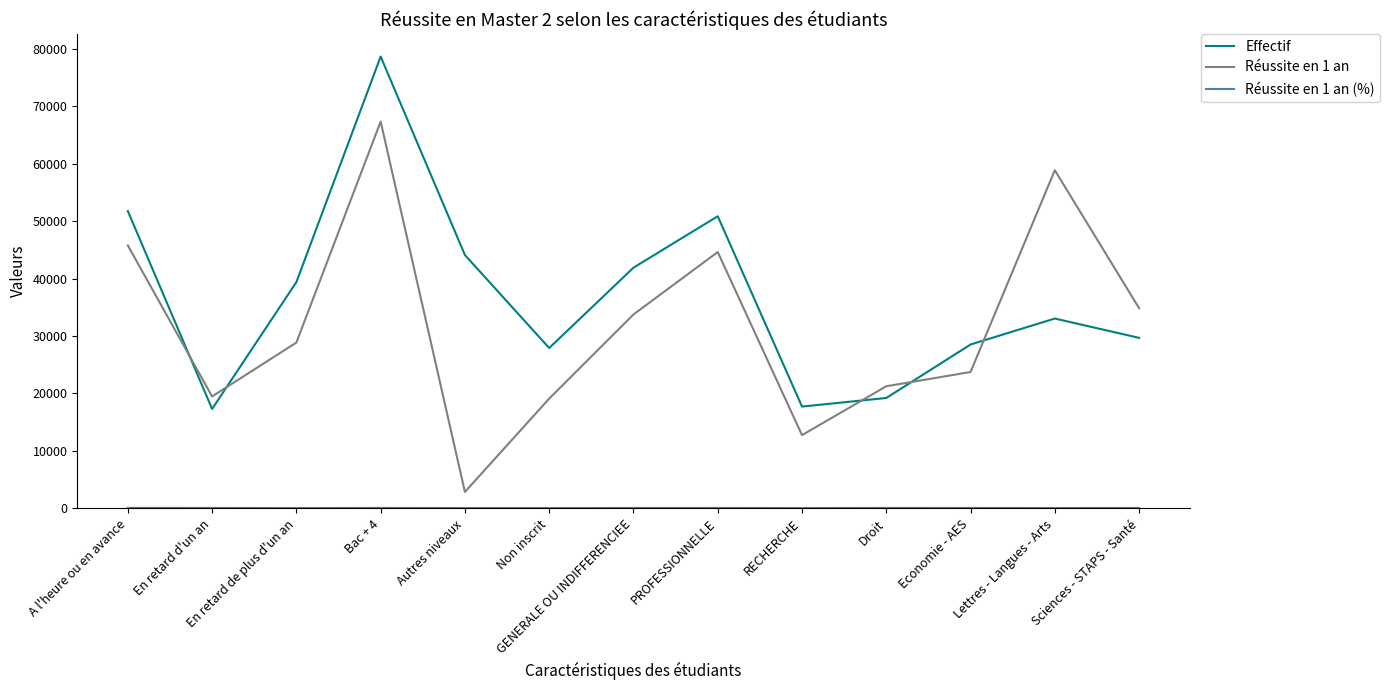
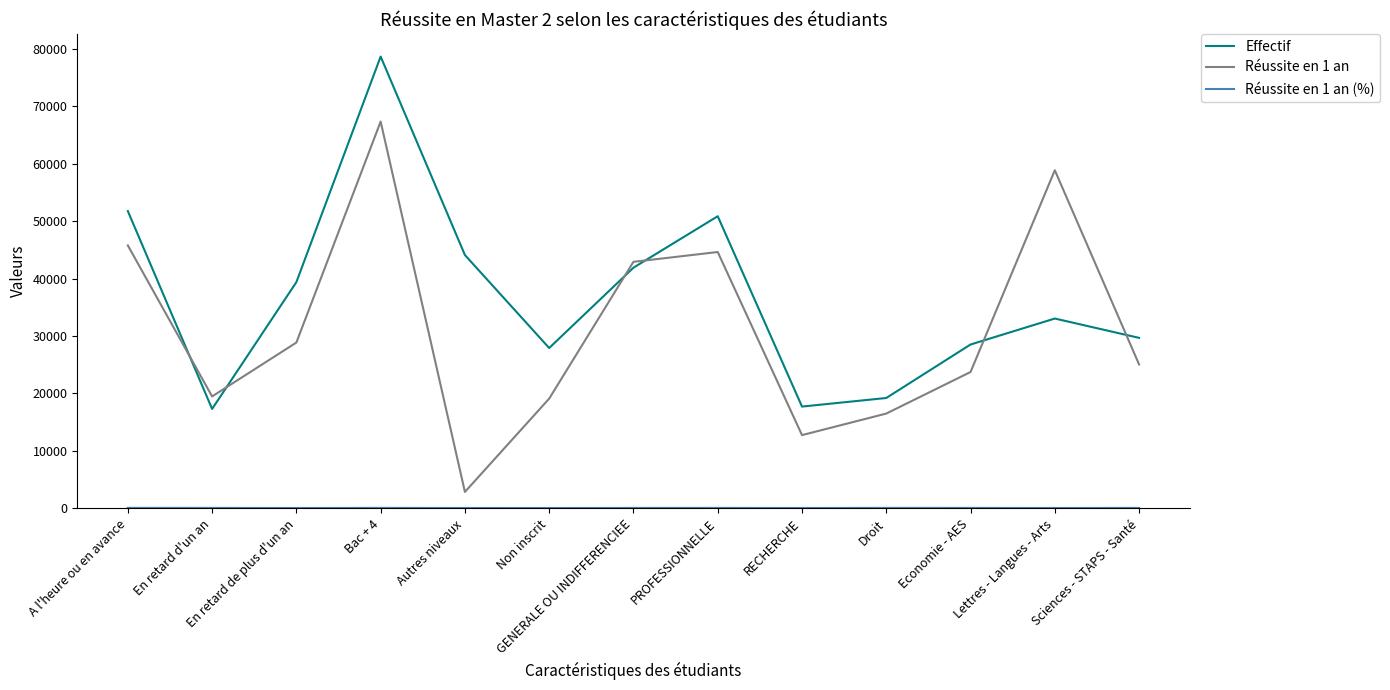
  {
    "Effectif": {
      "A l'heure ou en avance": 52000,
      "En retard d'un an": 17000,
      "En retard de plus d'un an": 39000,
      "Bac + 4": 79000,
      "Autres niveaux": 44000,
      "Non inscrit": 28000,
      "GENERALE OU INDIFFERENCIEE": 42000,
      "PROFESSIONNELLE": 51000,
      "RECHERCHE": 18000,
      "Droit": 19000,
      "Economie - AES": 29000,
      "Lettres - Langues - Arts": 33000,
      "Sciences - STAPS - Santé": 30000
    },
    "Réussite en 1 an": {
      "A l'heure ou en avance": 46000,
      "En retard d'un an": 19000,
      "En retard de plus d'un an": 29000,
      "Bac + 4": 67000,
      "Autres niveaux": 3000,
      "Non inscrit": 19000,
-     "GENERALE OU INDIFFERENCIEE": 34000,
+     "GENERALE OU INDIFFERENCIEE": 43000,
      "PROFESSIONNELLE": 45000,
      "RECHERCHE": 13000,
-     "Droit": 21000,
+     "Droit": 17000,
      "Economie - AES": 24000,
      "Lettres - Langues - Arts": 59000,
-     "Sciences - STAPS - Santé": 35000
+     "Sciences - STAPS - Santé": 25000
    },
    "Réussite en 1 an (%)": {
      "A l'heure ou en avance": 0,
      "En retard d'un an": 0,
      "En retard de plus d'un an": 0,
      "Bac + 4": 0,
      "Autres niveaux": 0,
      "Non inscrit": 0,
      "GENERALE OU INDIFFERENCIEE": 0,
      "PROFESSIONNELLE": 0,
      "RECHERCHE": 0,
      "Droit": 0,
      "Economie - AES": 0,
      "Lettres - Langues - Arts": 0,
      "Sciences - STAPS - Santé": 0
    }
  }
